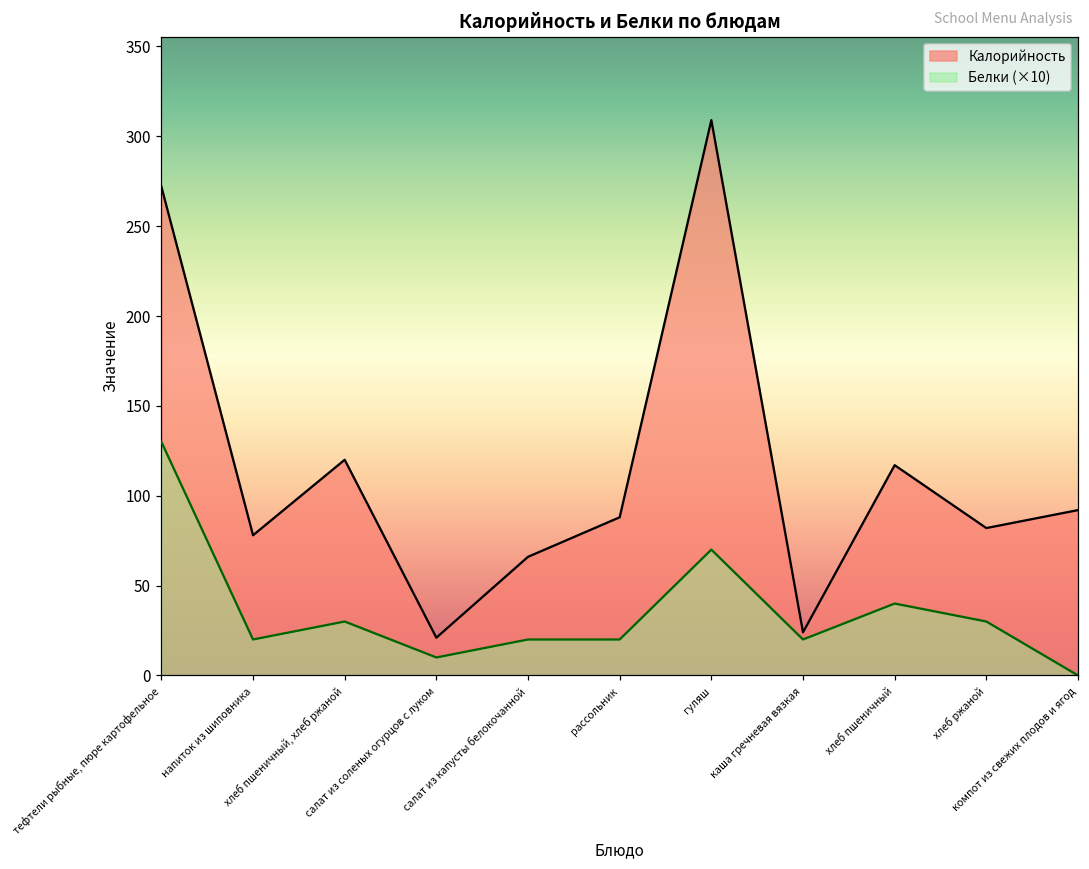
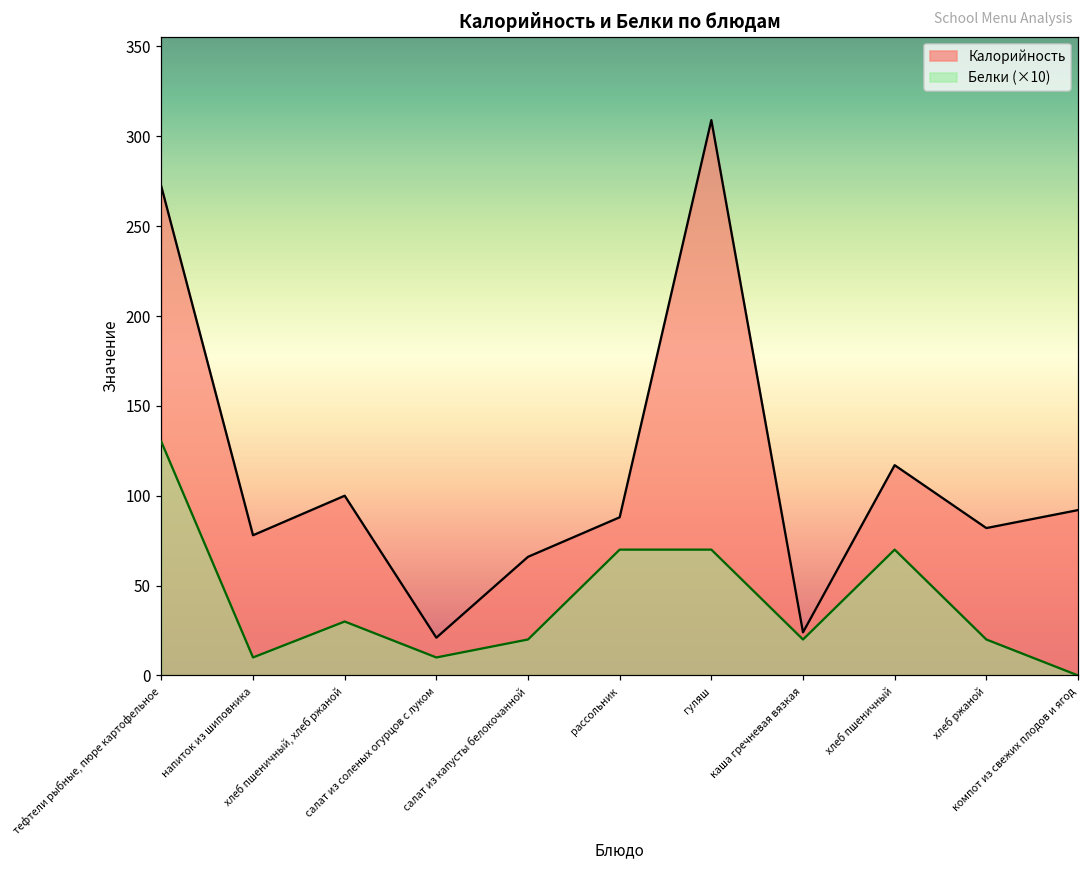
  {
    "Калорийность": {
      "тефтели рыбные, пюре картофельное": 272,
      "напиток из шиповника": 78,
-     "хлеб пшеничный, хлеб ржаной": 120,
+     "хлеб пшеничный, хлеб ржаной": 100,
      "салат из соленых огурцов с луком": 21,
      "салат из капусты белокочанной": 66,
      "рассольник": 88,
      "гуляш": 309,
      "каша гречневая вязкая": 24,
      "хлеб пшеничный": 117,
      "хлеб ржаной": 82,
      "компот из свежих плодов и ягод": 92
    },
    "Белки (×10)": {
      "тефтели рыбные, пюре картофельное": 130,
-     "напиток из шиповника": 20,
+     "напиток из шиповника": 10,
      "хлеб пшеничный, хлеб ржаной": 30,
      "салат из соленых огурцов с луком": 10,
      "салат из капусты белокочанной": 20,
-     "рассольник": 20,
+     "рассольник": 70,
      "гуляш": 70,
      "каша гречневая вязкая": 20,
-     "хлеб пшеничный": 40,
-     "хлеб ржаной": 30,
+     "хлеб пшеничный": 70,
+     "хлеб ржаной": 20,
      "компот из свежих плодов и ягод": 0
    }
  }
